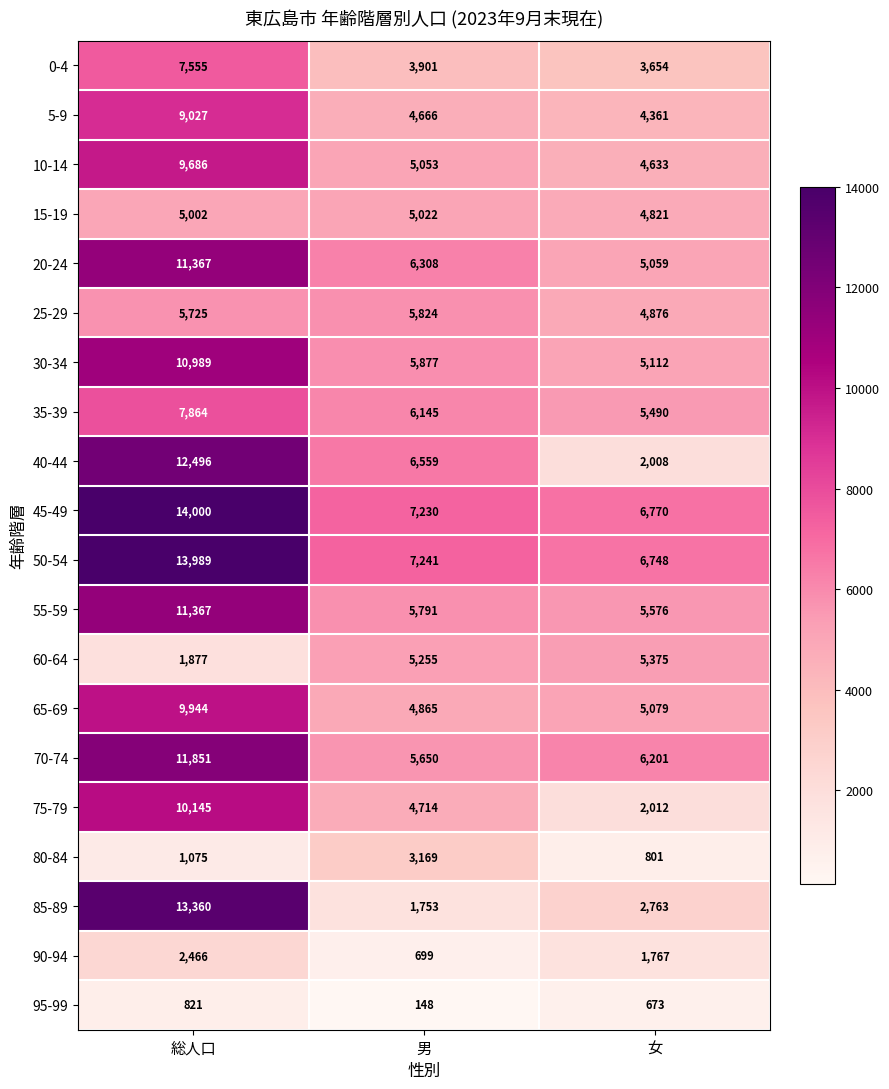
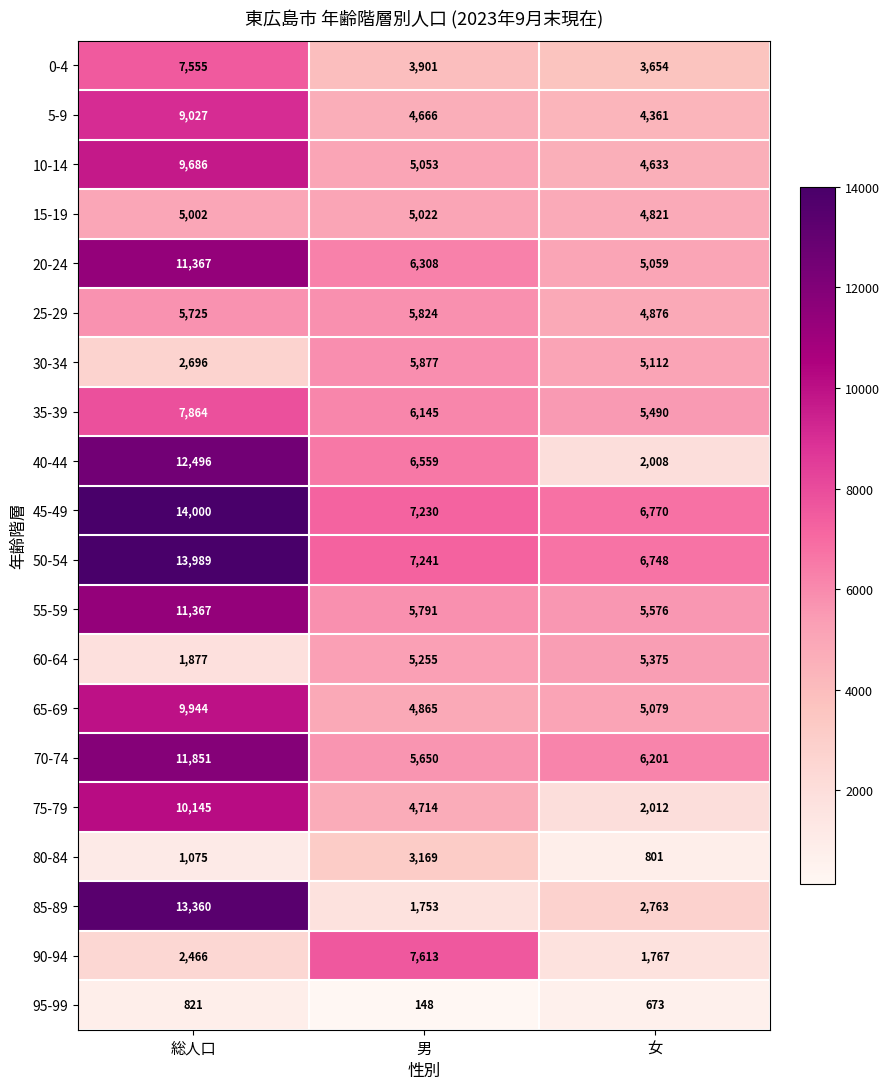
  {
    "0-4": {
      "総人口": "7,555",
      "男": "3,901",
      "女": "3,654"
    },
    "5-9": {
      "総人口": "9,027",
      "男": "4,666",
      "女": "4,361"
    },
    "10-14": {
      "総人口": "9,686",
      "男": "5,053",
      "女": "4,633"
    },
    "15-19": {
      "総人口": "5,002",
      "男": "5,022",
      "女": "4,821"
    },
    "20-24": {
      "総人口": "11,367",
      "男": "6,308",
      "女": "5,059"
    },
    "25-29": {
      "総人口": "5,725",
      "男": "5,824",
      "女": "4,876"
    },
    "30-34": {
-     "総人口": "10,989",
+     "総人口": "2,696",
      "男": "5,877",
      "女": "5,112"
    },
    "35-39": {
      "総人口": "7,864",
      "男": "6,145",
      "女": "5,490"
    },
    "40-44": {
      "総人口": "12,496",
      "男": "6,559",
      "女": "2,008"
    },
    "45-49": {
      "総人口": "14,000",
      "男": "7,230",
      "女": "6,770"
    },
    "50-54": {
      "総人口": "13,989",
      "男": "7,241",
      "女": "6,748"
    },
    "55-59": {
      "総人口": "11,367",
      "男": "5,791",
      "女": "5,576"
    },
    "60-64": {
      "総人口": "1,877",
      "男": "5,255",
      "女": "5,375"
    },
    "65-69": {
      "総人口": "9,944",
      "男": "4,865",
      "女": "5,079"
    },
    "70-74": {
      "総人口": "11,851",
      "男": "5,650",
      "女": "6,201"
    },
    "75-79": {
      "総人口": "10,145",
      "男": "4,714",
      "女": "2,012"
    },
    "80-84": {
      "総人口": "1,075",
      "男": "3,169",
      "女": "801"
    },
    "85-89": {
      "総人口": "13,360",
      "男": "1,753",
      "女": "2,763"
    },
    "90-94": {
      "総人口": "2,466",
-     "男": "699",
+     "男": "7,613",
      "女": "1,767"
    },
    "95-99": {
      "総人口": "821",
      "男": "148",
      "女": "673"
    }
  }
